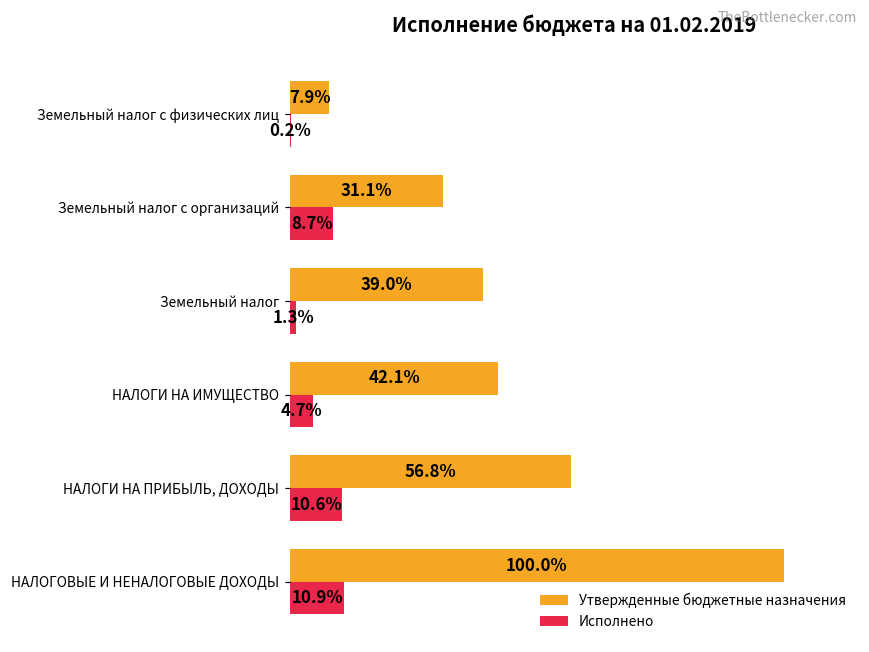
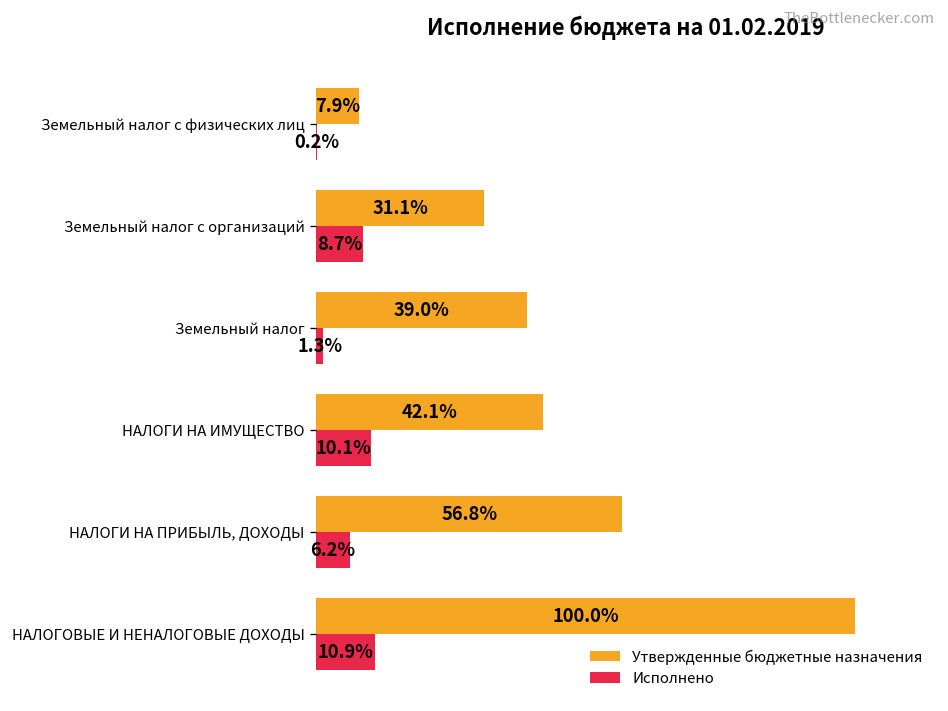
  {
    "Утвержденные бюджетные назначения": {
      "Земельный налог с физических лиц": "7.9%",
      "Земельный налог с организаций": "31.1%",
      "Земельный налог": "39.0%",
      "НАЛОГИ НА ИМУЩЕСТВО": "42.1%",
      "НАЛОГИ НА ПРИБЫЛЬ, ДОХОДЫ": "56.8%",
      "НАЛОГОВЫЕ И НЕНАЛОГОВЫЕ ДОХОДЫ": "100.0%"
    },
    "Исполнено": {
      "Земельный налог с физических лиц": "0.2%",
      "Земельный налог с организаций": "8.7%",
      "Земельный налог": "1.3%",
-     "НАЛОГИ НА ИМУЩЕСТВО": "4.7%",
-     "НАЛОГИ НА ПРИБЫЛЬ, ДОХОДЫ": "10.6%",
+     "НАЛОГИ НА ИМУЩЕСТВО": "10.1%",
+     "НАЛОГИ НА ПРИБЫЛЬ, ДОХОДЫ": "6.2%",
      "НАЛОГОВЫЕ И НЕНАЛОГОВЫЕ ДОХОДЫ": "10.9%"
    }
  }
